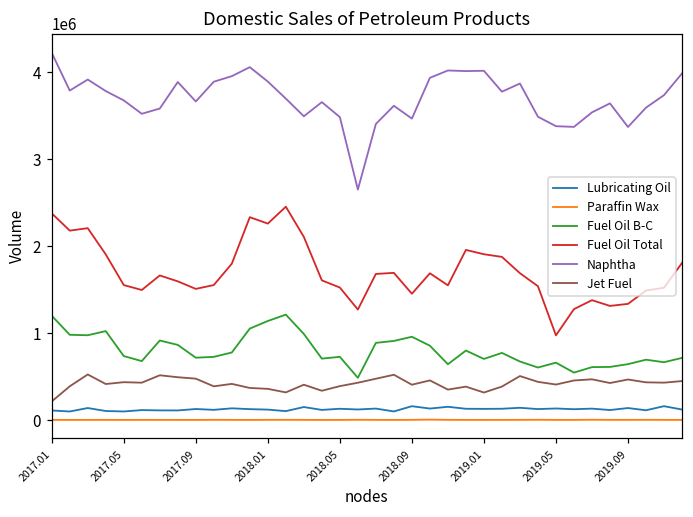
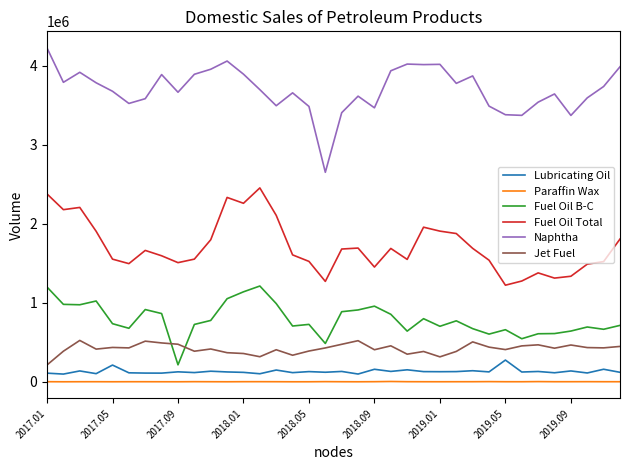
  {
    "Lubricating Oil": {
      "2017.01": 100000,
-     "2017.05": 100000,
+     "2017.05": 200000,
      "2017.09": 100000,
      "2018.01": 100000,
      "2018.05": 100000,
      "2018.09": 200000,
      "2019.01": 100000,
-     "2019.05": 100000,
+     "2019.05": 300000,
      "2019.09": 100000
    },
    "Paraffin Wax": {
      "2017.01": 0,
      "2017.05": 0,
      "2017.09": 0,
      "2018.01": 0,
      "2018.05": 0,
      "2018.09": 0,
      "2019.01": 0,
      "2019.05": 0,
      "2019.09": 0
    },
    "Fuel Oil B-C": {
      "2017.01": 1200000,
      "2017.05": 700000,
-     "2017.09": 700000,
+     "2017.09": 200000,
      "2018.01": 1100000,
      "2018.05": 700000,
      "2018.09": 1000000,
      "2019.01": 700000,
      "2019.05": 700000,
      "2019.09": 600000
    },
    "Fuel Oil Total": {
      "2017.01": 2400000,
      "2017.05": 1600000,
      "2017.09": 1500000,
      "2018.01": 2300000,
      "2018.05": 1500000,
      "2018.09": 1500000,
      "2019.01": 1900000,
-     "2019.05": 1000000,
+     "2019.05": 1200000,
      "2019.09": 1300000
    },
    "Naphtha": {
      "2017.01": 4200000,
      "2017.05": 3700000,
      "2017.09": 3700000,
      "2018.01": 3900000,
      "2018.05": 3500000,
      "2018.09": 3500000,
      "2019.01": 4000000,
      "2019.05": 3400000,
      "2019.09": 3400000
    },
    "Jet Fuel": {
      "2017.01": 200000,
      "2017.05": 400000,
      "2017.09": 500000,
      "2018.01": 400000,
      "2018.05": 400000,
      "2018.09": 400000,
      "2019.01": 300000,
      "2019.05": 400000,
      "2019.09": 500000
    }
  }
